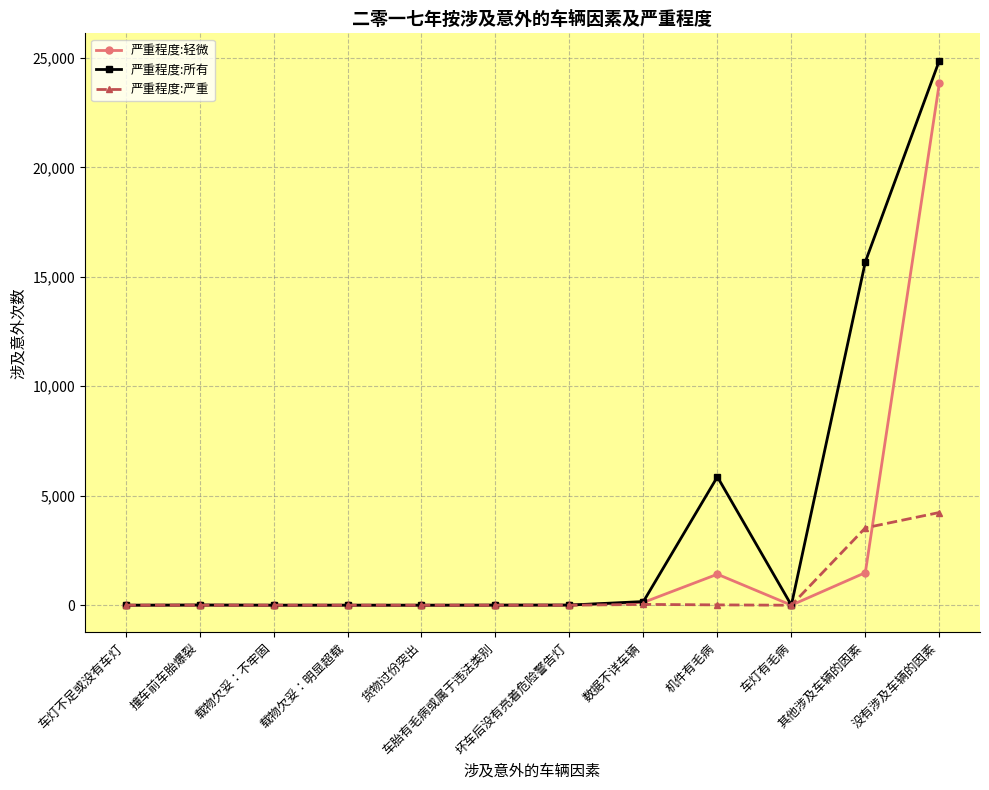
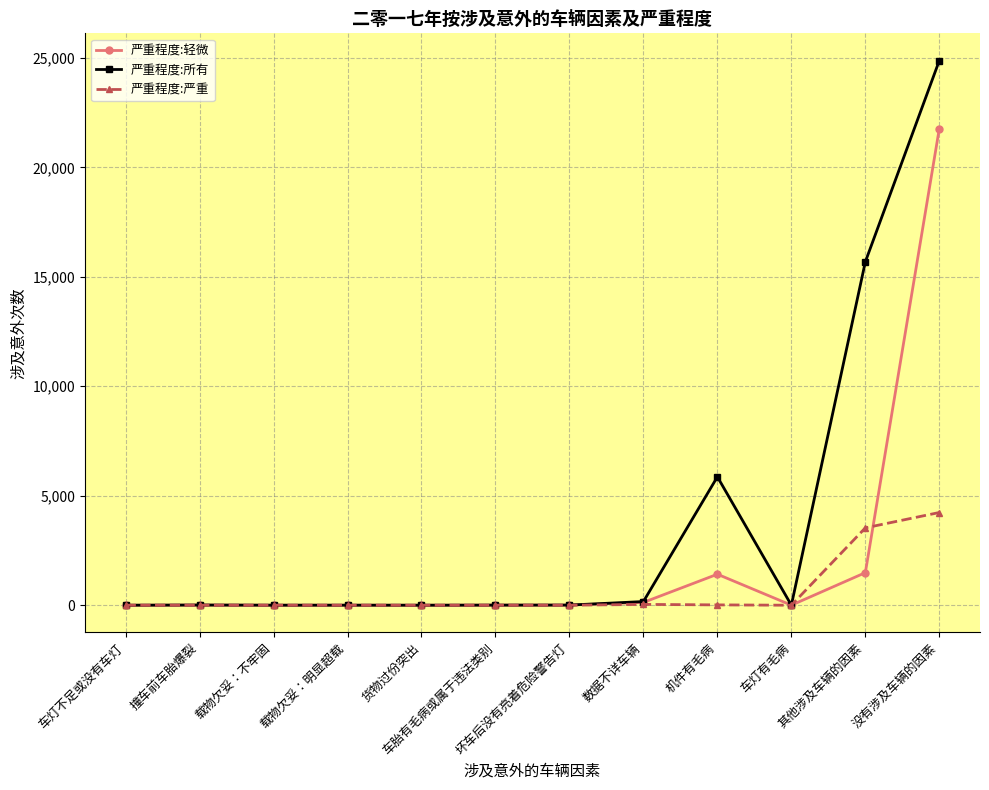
  {
    "严重程度:轻微": {
      "机件有毛病": "1,400",
      "其他涉及车辆的因素": "1,500",
-     "没有涉及车辆的因素": "23,800"
+     "没有涉及车辆的因素": "21,800"
    },
    "严重程度:所有": {
      "机件有毛病": "5,900",
      "其他涉及车辆的因素": "15,700",
      "没有涉及车辆的因素": "24,900"
    },
    "严重程度:严重": {
      "机件有毛病": "0",
      "其他涉及车辆的因素": "3,500",
      "没有涉及车辆的因素": "4,200"
    }
  }
